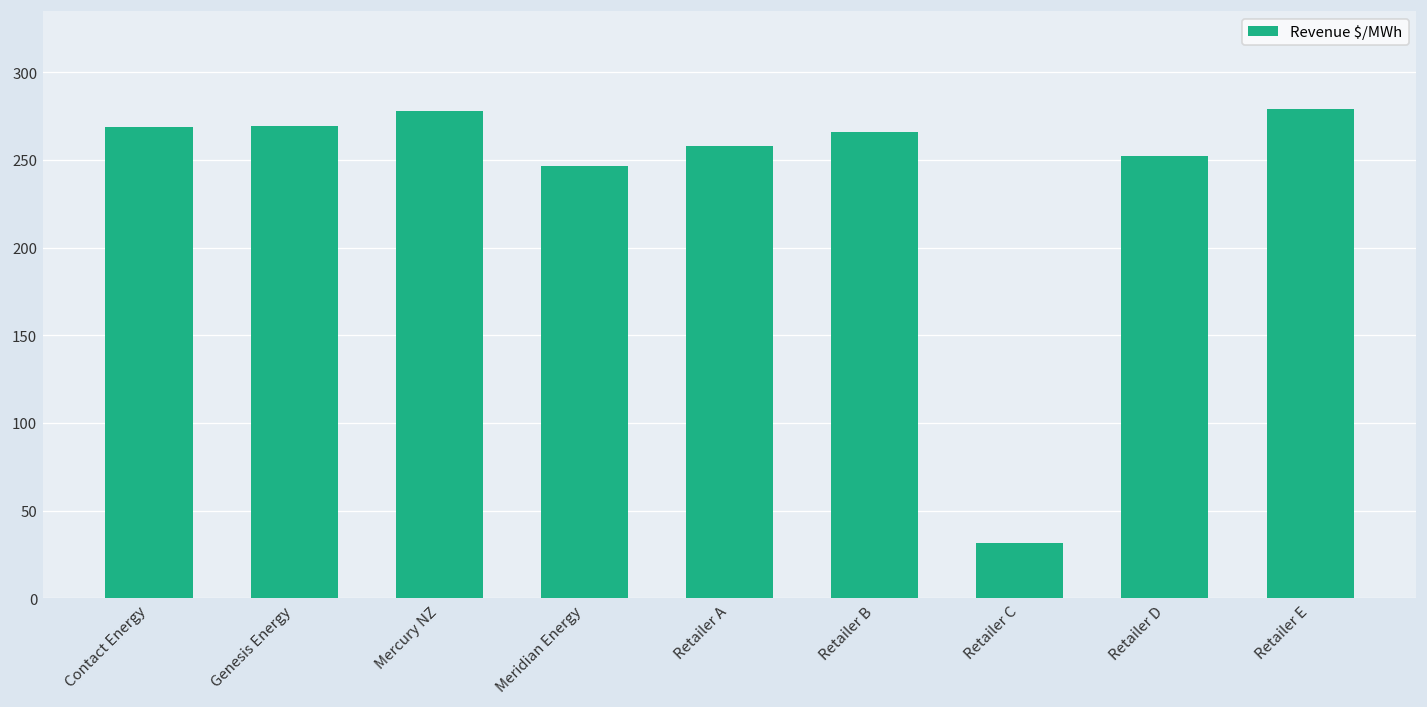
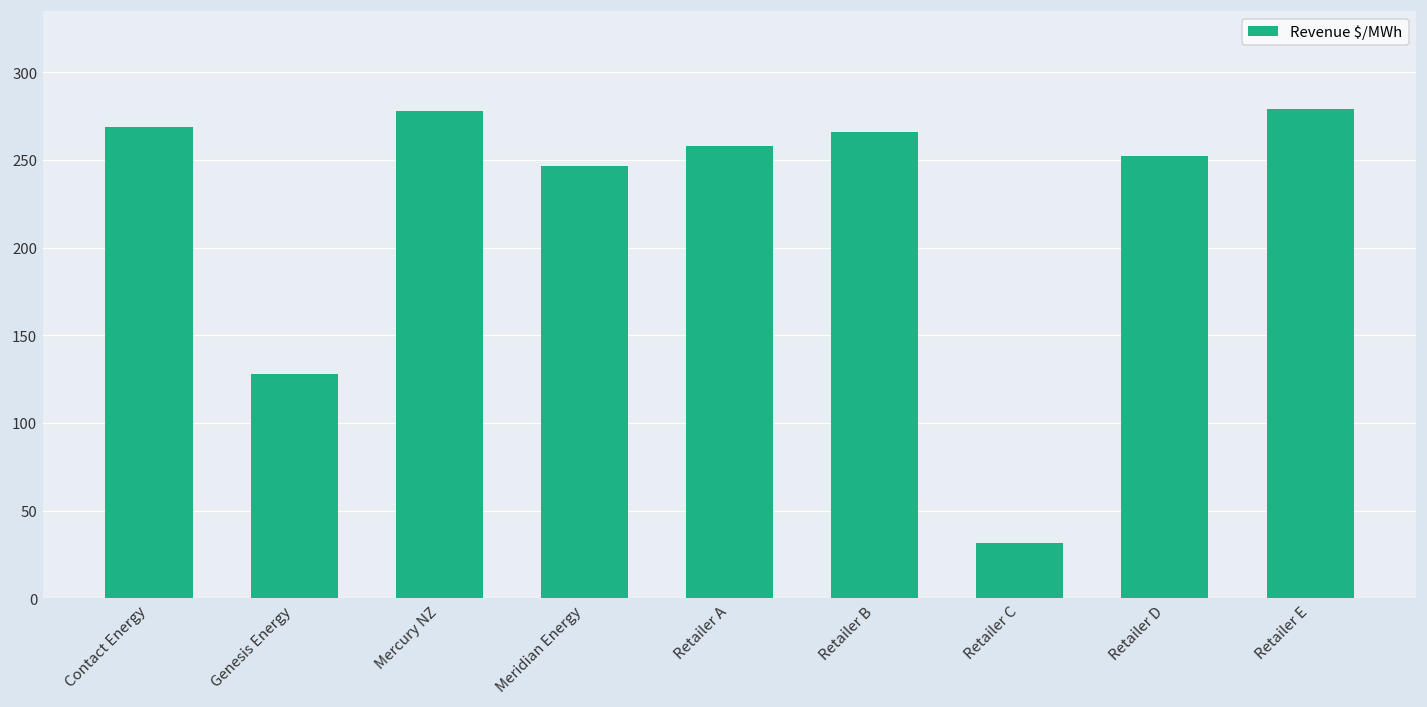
  {
    "Contact Energy": 269,
-   "Genesis Energy": 269,
+   "Genesis Energy": 128,
    "Mercury NZ": 278,
    "Meridian Energy": 246,
    "Retailer A": 258,
    "Retailer B": 266,
    "Retailer C": 31,
    "Retailer D": 252,
    "Retailer E": 279
  }
